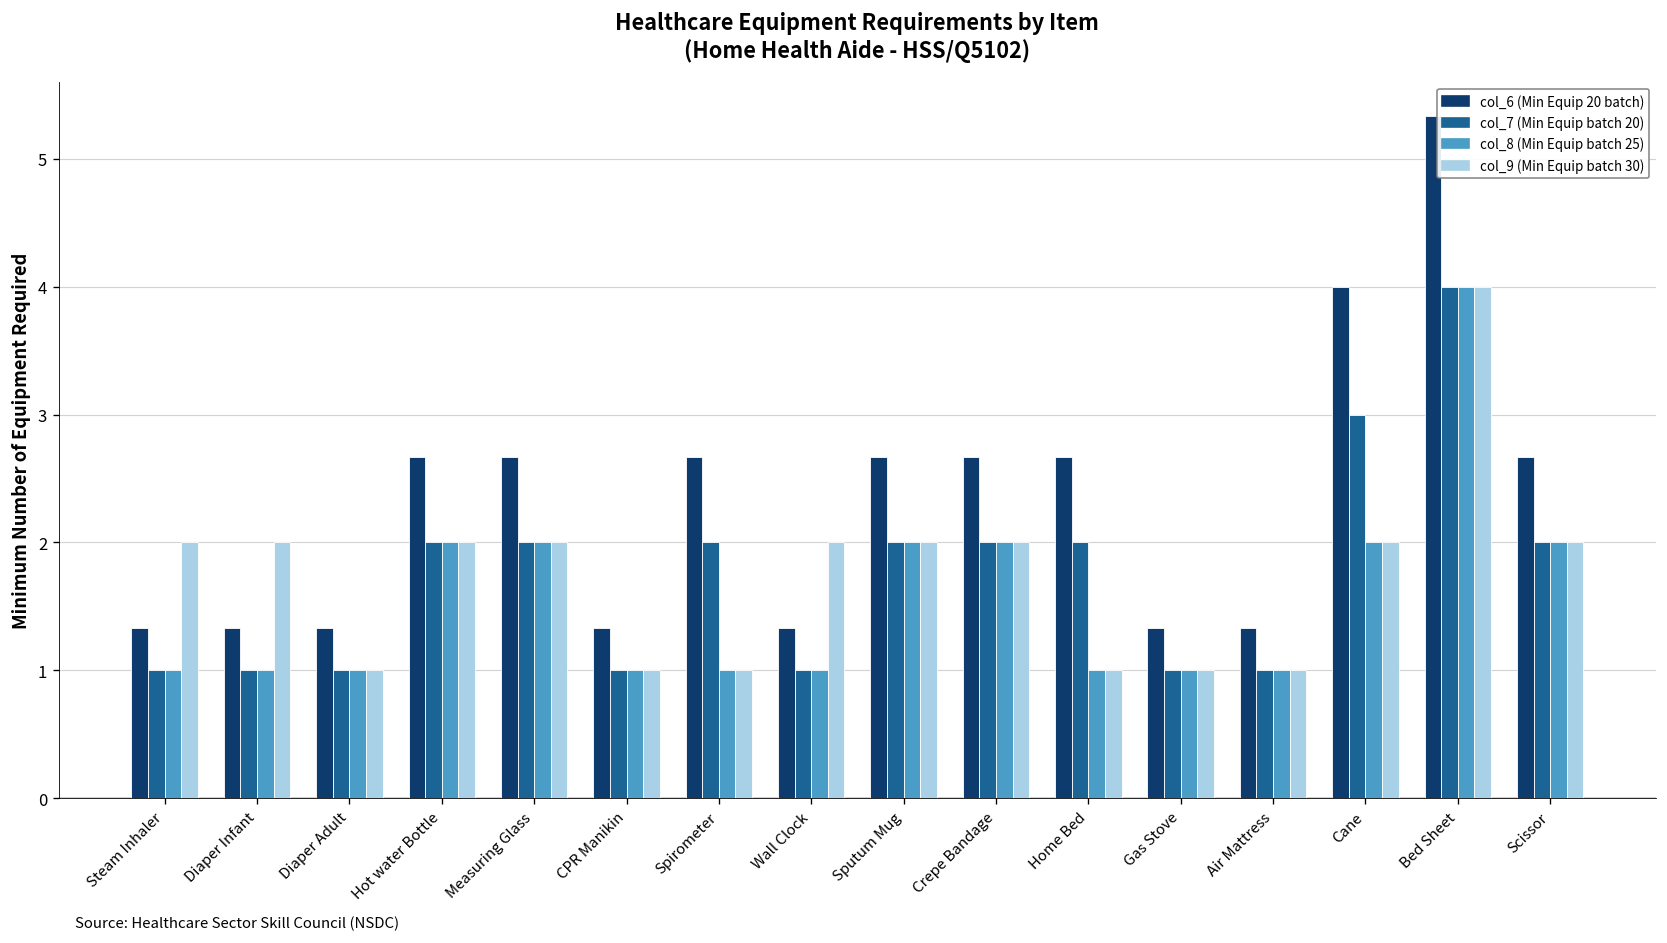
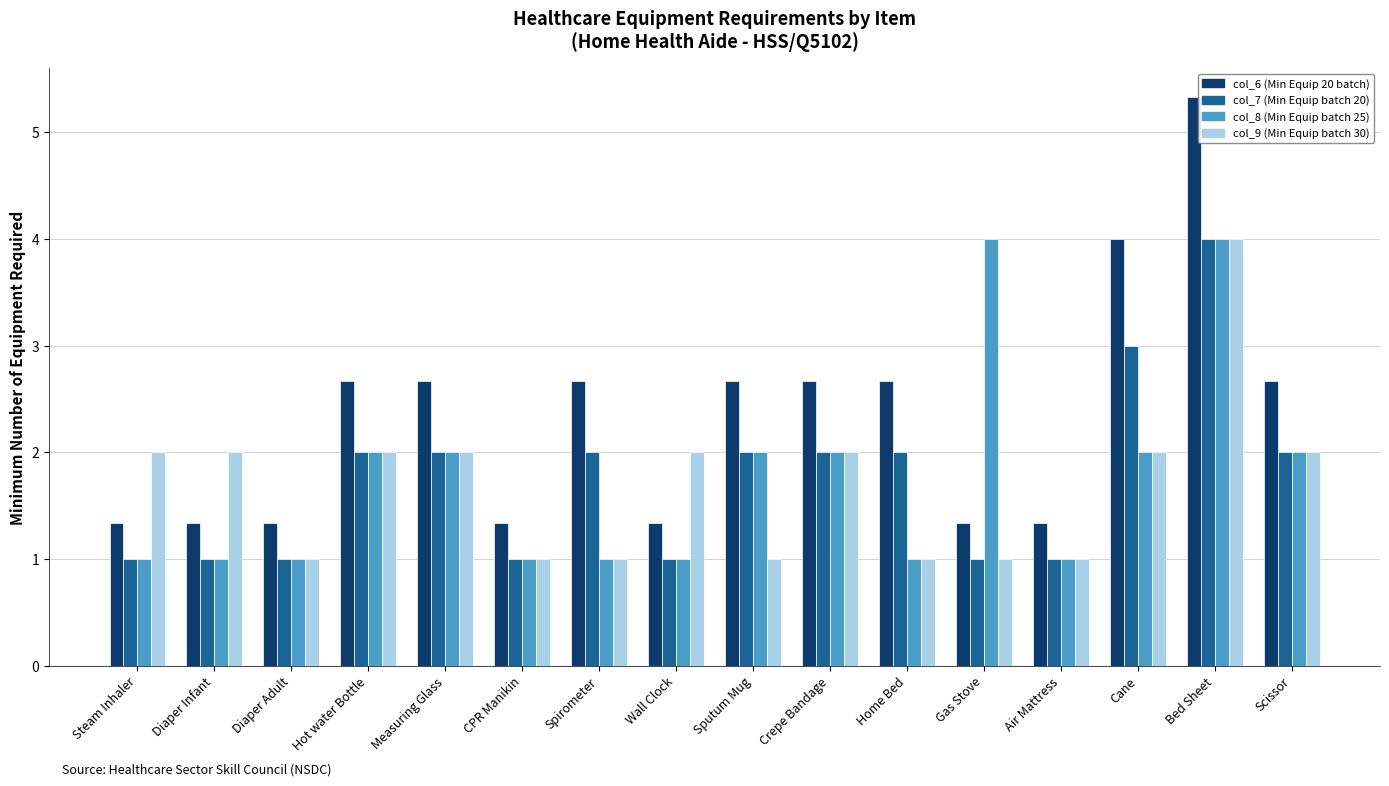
  {
    "col_8 (Min Equip batch 25)": {
      "Steam Inhaler": 1,
      "Diaper Infant": 1,
      "Diaper Adult": 1,
      "Hot water Bottle": 2,
      "Measuring Glass": 2,
      "CPR Manikin": 1,
      "Spirometer": 1,
      "Wall Clock": 1,
      "Sputum Mug": 2,
      "Crepe Bandage": 2,
      "Home Bed": 1,
-     "Gas Stove": 1,
+     "Gas Stove": 4,
      "Air Mattress": 1,
      "Cane": 2,
      "Bed Sheet": 4,
      "Scissor": 2
    },
    "col_9 (Min Equip batch 30)": {
      "Steam Inhaler": 2,
      "Diaper Infant": 2,
      "Diaper Adult": 1,
      "Hot water Bottle": 2,
      "Measuring Glass": 2,
      "CPR Manikin": 1,
      "Spirometer": 1,
      "Wall Clock": 2,
-     "Sputum Mug": 2,
+     "Sputum Mug": 1,
      "Crepe Bandage": 2,
      "Home Bed": 1,
      "Gas Stove": 1,
      "Air Mattress": 1,
      "Cane": 2,
      "Bed Sheet": 4,
      "Scissor": 2
    }
  }
